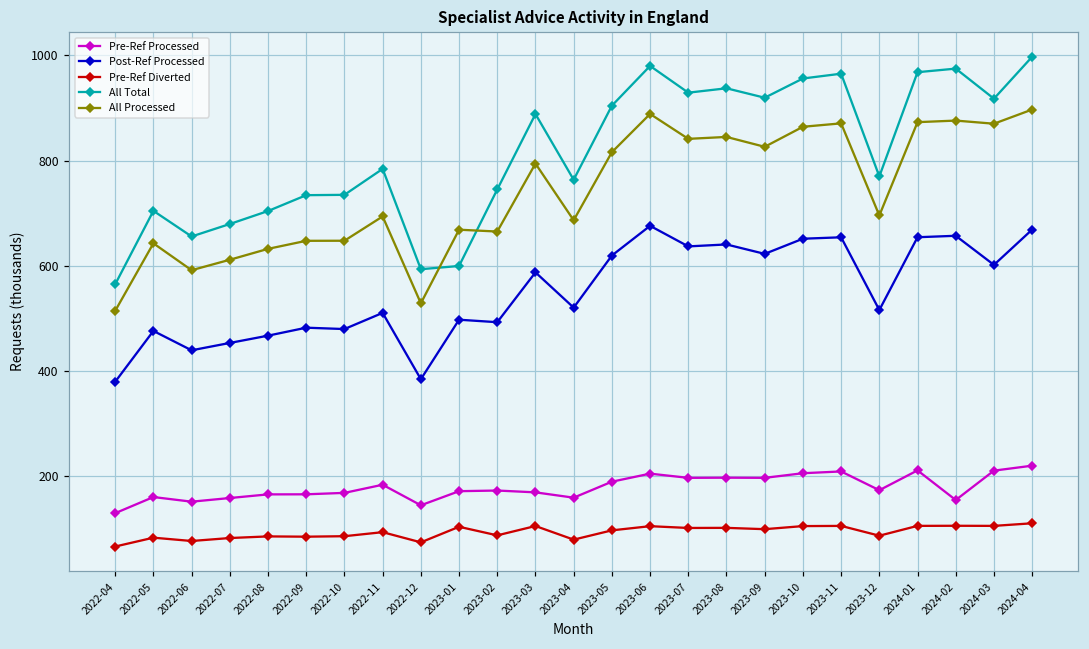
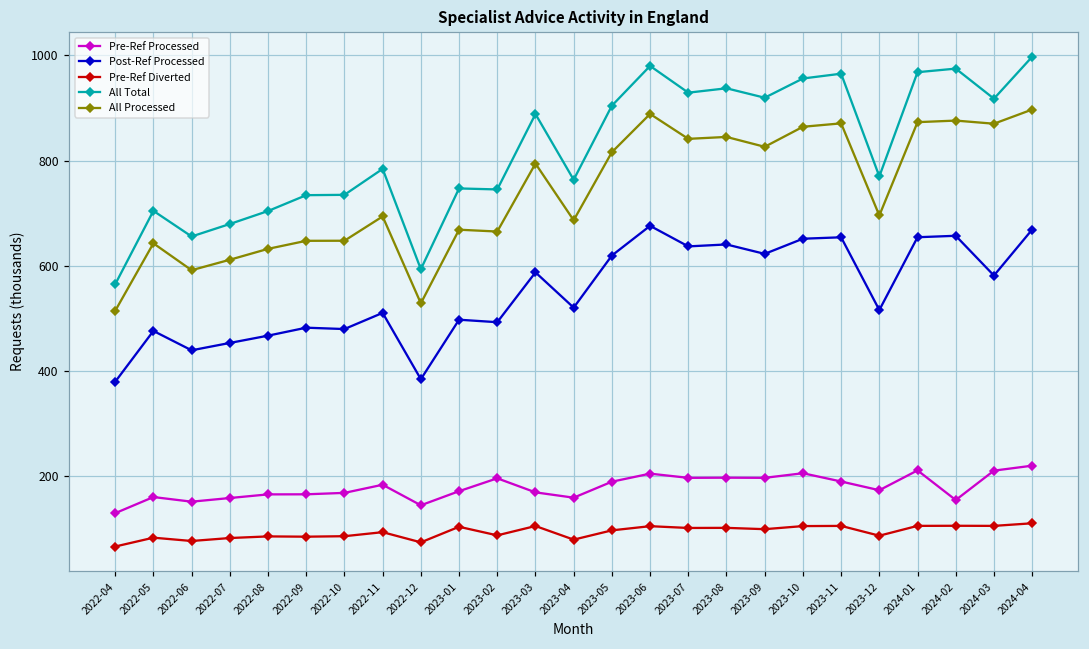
  {
    "Pre-Ref Processed": {
      "2022-04": 130,
      "2022-05": 160,
      "2022-06": 150,
      "2022-07": 160,
      "2022-08": 170,
      "2022-09": 170,
      "2022-10": 170,
      "2022-11": 180,
      "2022-12": 140,
      "2023-01": 170,
-     "2023-02": 170,
+     "2023-02": 200,
      "2023-03": 170,
      "2023-04": 160,
      "2023-05": 190,
      "2023-06": 200,
      "2023-07": 200,
      "2023-08": 200,
      "2023-09": 200,
      "2023-10": 210,
-     "2023-11": 210,
+     "2023-11": 190,
      "2023-12": 170,
      "2024-01": 210,
      "2024-02": 150,
      "2024-03": 210,
      "2024-04": 220
    },
    "Post-Ref Processed": {
      "2022-04": 380,
      "2022-05": 480,
      "2022-06": 440,
      "2022-07": 450,
      "2022-08": 470,
      "2022-09": 480,
      "2022-10": 480,
      "2022-11": 510,
      "2022-12": 380,
      "2023-01": 500,
      "2023-02": 490,
      "2023-03": 590,
      "2023-04": 520,
      "2023-05": 620,
      "2023-06": 680,
      "2023-07": 640,
      "2023-08": 640,
      "2023-09": 620,
      "2023-10": 650,
      "2023-11": 650,
      "2023-12": 520,
      "2024-01": 650,
      "2024-02": 660,
-     "2024-03": 600,
+     "2024-03": 580,
      "2024-04": 670
    },
    "Pre-Ref Diverted": {
      "2022-04": 70,
      "2022-05": 80,
      "2022-06": 80,
      "2022-07": 80,
      "2022-08": 90,
      "2022-09": 80,
      "2022-10": 90,
      "2022-11": 90,
      "2022-12": 70,
      "2023-01": 100,
      "2023-02": 90,
      "2023-03": 100,
      "2023-04": 80,
      "2023-05": 100,
      "2023-06": 100,
      "2023-07": 100,
      "2023-08": 100,
      "2023-09": 100,
      "2023-10": 100,
      "2023-11": 110,
      "2023-12": 90,
      "2024-01": 110,
      "2024-02": 110,
      "2024-03": 110,
      "2024-04": 110
    },
    "All Total": {
      "2022-04": 560,
      "2022-05": 700,
      "2022-06": 660,
      "2022-07": 680,
      "2022-08": 700,
      "2022-09": 730,
      "2022-10": 730,
      "2022-11": 780,
      "2022-12": 590,
-     "2023-01": 600,
+     "2023-01": 750,
      "2023-02": 740,
      "2023-03": 890,
      "2023-04": 760,
      "2023-05": 900,
      "2023-06": 980,
      "2023-07": 930,
      "2023-08": 940,
      "2023-09": 920,
      "2023-10": 960,
      "2023-11": 970,
      "2023-12": 770,
      "2024-01": 970,
      "2024-02": 970,
      "2024-03": 920,
      "2024-04": 1000
    },
    "All Processed": {
      "2022-04": 510,
      "2022-05": 640,
      "2022-06": 590,
      "2022-07": 610,
      "2022-08": 630,
      "2022-09": 650,
      "2022-10": 650,
      "2022-11": 690,
      "2022-12": 530,
      "2023-01": 670,
      "2023-02": 660,
      "2023-03": 790,
      "2023-04": 690,
      "2023-05": 820,
      "2023-06": 890,
      "2023-07": 840,
      "2023-08": 840,
      "2023-09": 830,
      "2023-10": 860,
      "2023-11": 870,
      "2023-12": 700,
      "2024-01": 870,
      "2024-02": 880,
      "2024-03": 870,
      "2024-04": 900
    }
  }
